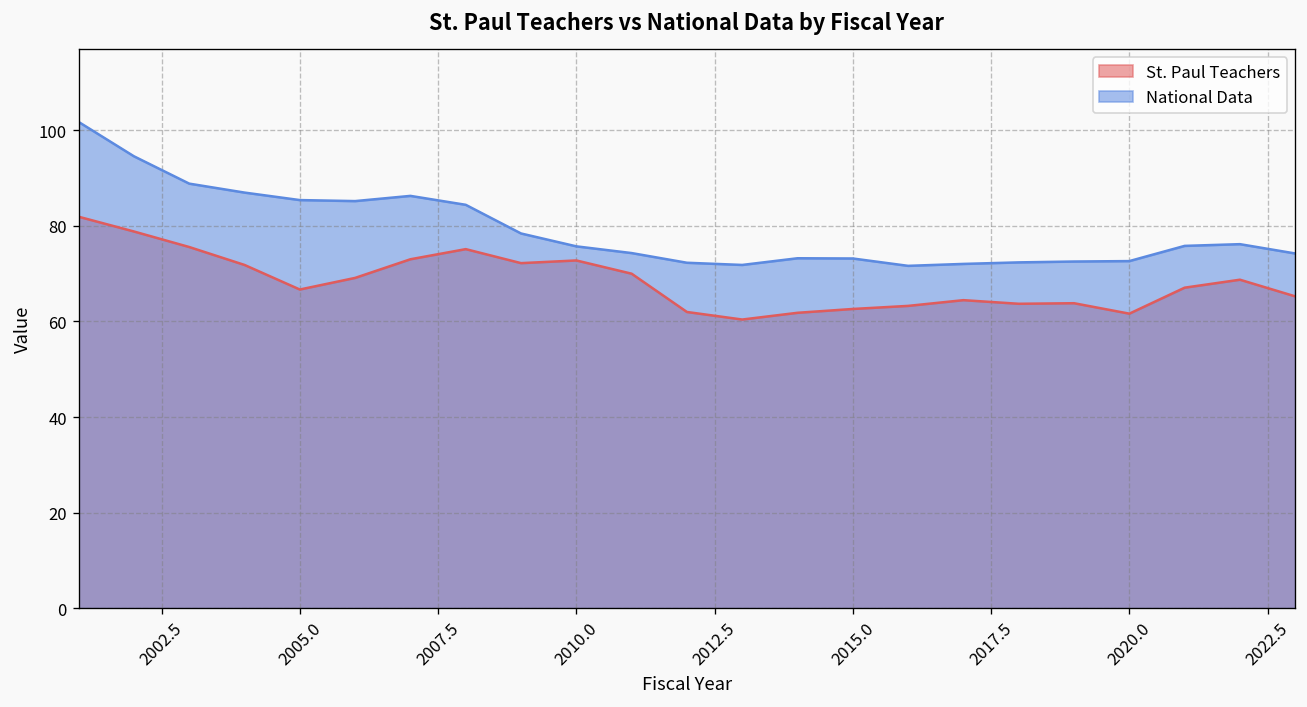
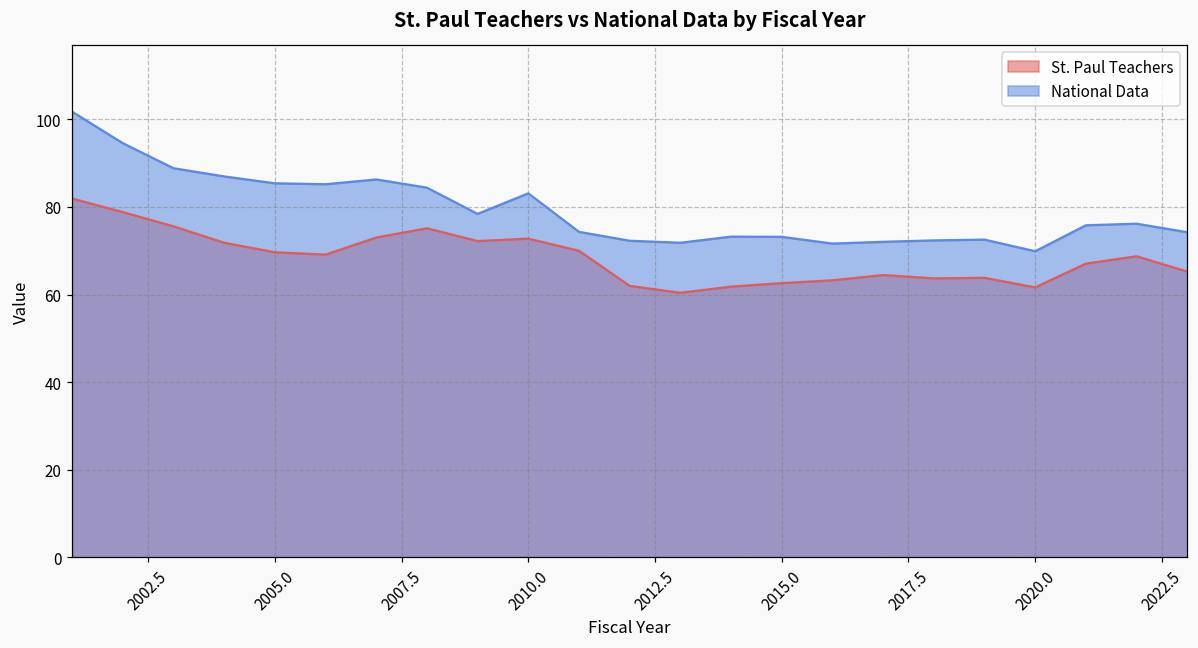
  {
    "St. Paul Teachers": {
-     "2005.0": 67,
+     "2005.0": 70,
      "2010.0": 73,
      "2015.0": 63,
      "2020.0": 62
    },
    "National Data": {
      "2005.0": 85,
-     "2010.0": 76,
+     "2010.0": 83,
      "2015.0": 73,
-     "2020.0": 73
+     "2020.0": 70
    }
  }
